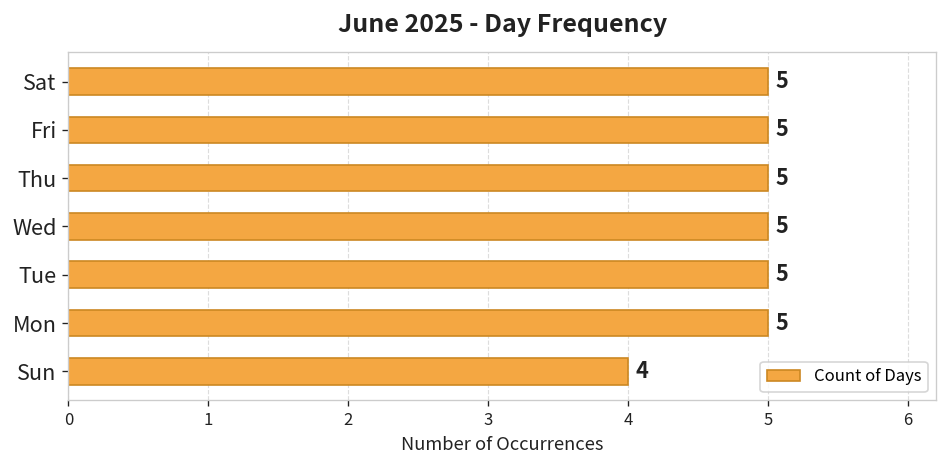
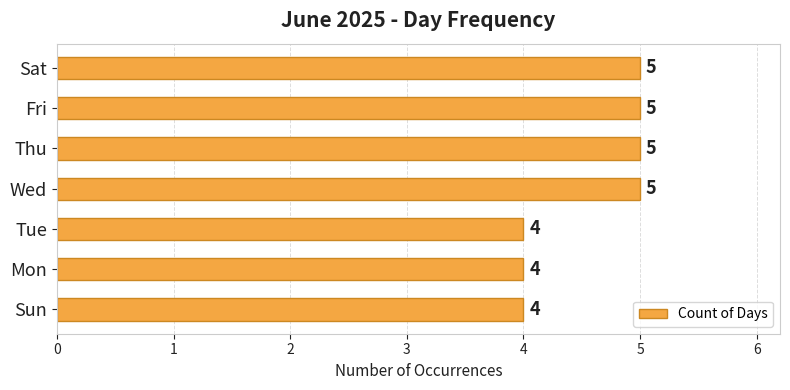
  {
    "Sat": 5,
    "Fri": 5,
    "Thu": 5,
    "Wed": 5,
-   "Tue": 5,
-   "Mon": 5,
+   "Tue": 4,
+   "Mon": 4,
    "Sun": 4
  }
